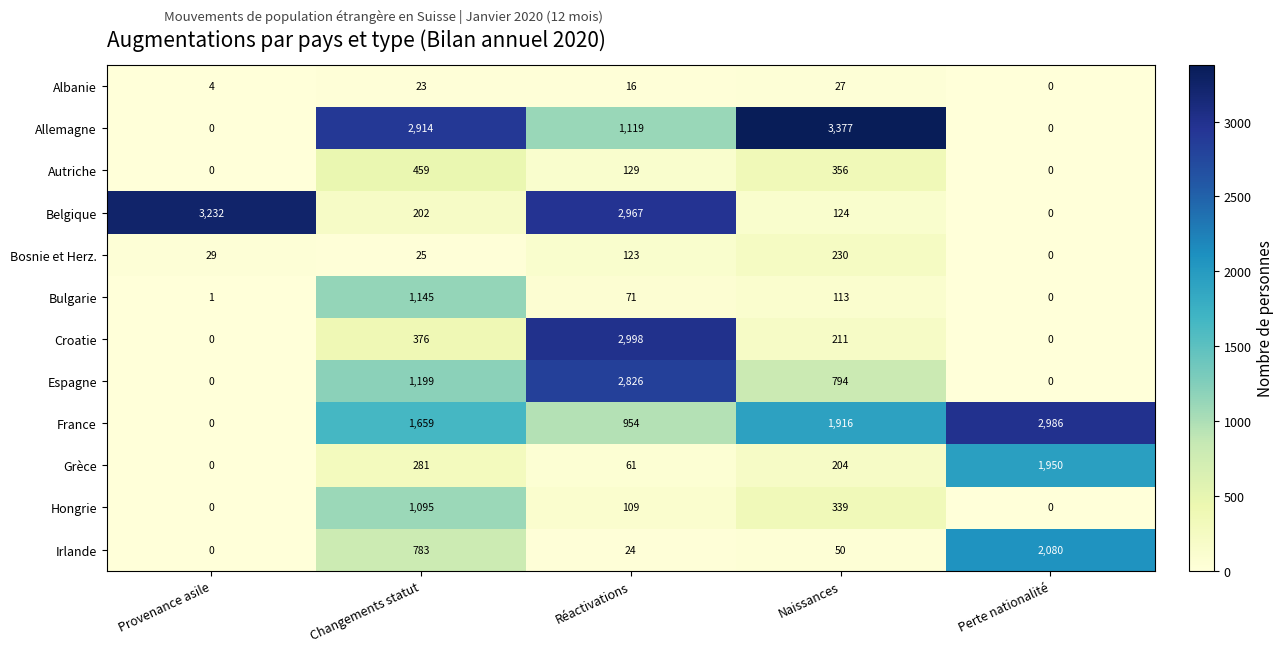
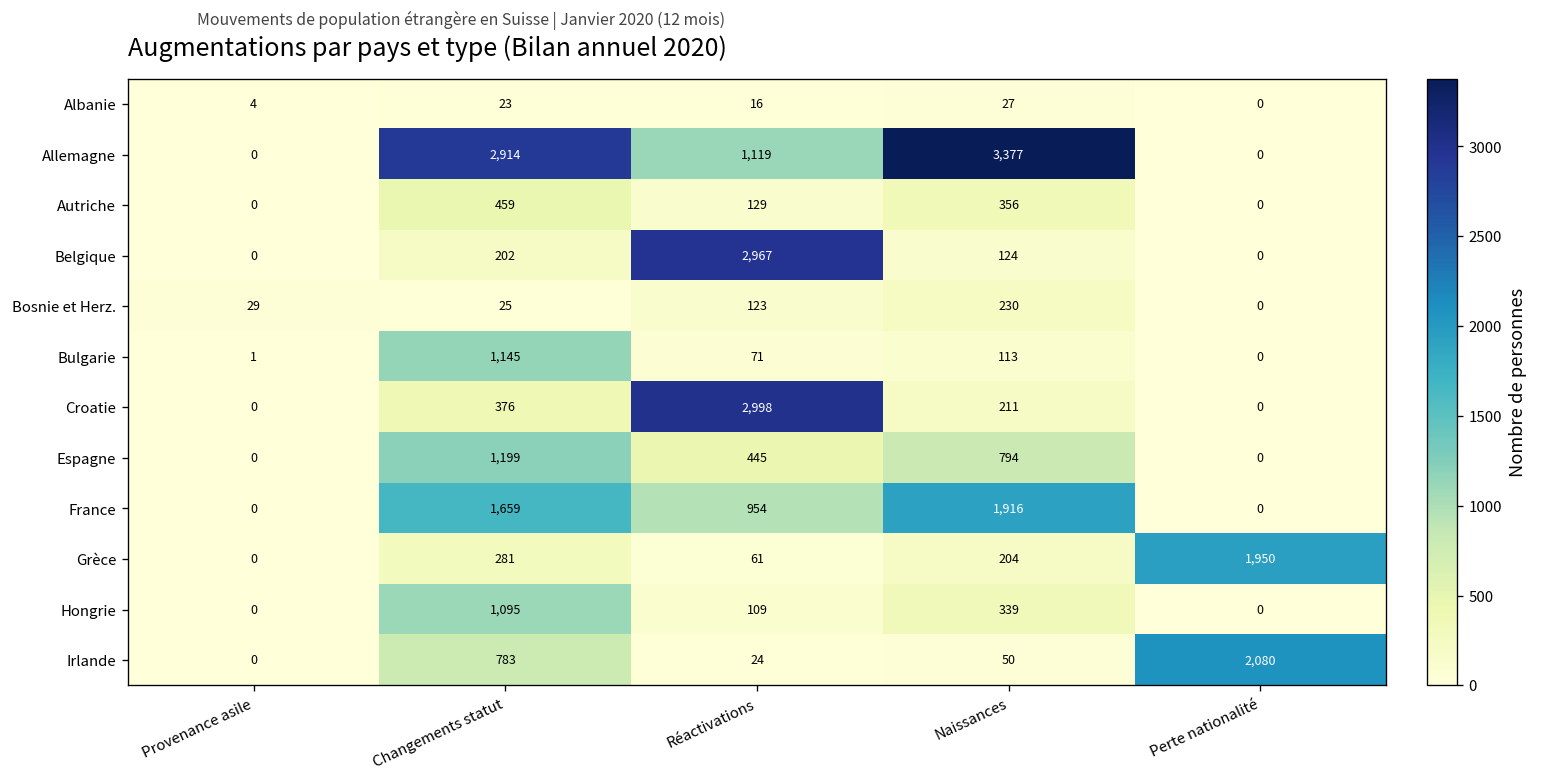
  {
    "Albanie": {
      "Provenance asile": "4",
      "Changements statut": "23",
      "Réactivations": "16",
      "Naissances": "27",
      "Perte nationalité": "0"
    },
    "Allemagne": {
      "Provenance asile": "0",
      "Changements statut": "2,914",
      "Réactivations": "1,119",
      "Naissances": "3,377",
      "Perte nationalité": "0"
    },
    "Autriche": {
      "Provenance asile": "0",
      "Changements statut": "459",
      "Réactivations": "129",
      "Naissances": "356",
      "Perte nationalité": "0"
    },
    "Belgique": {
-     "Provenance asile": "3,232",
+     "Provenance asile": "0",
      "Changements statut": "202",
      "Réactivations": "2,967",
      "Naissances": "124",
      "Perte nationalité": "0"
    },
    "Bosnie et Herz.": {
      "Provenance asile": "29",
      "Changements statut": "25",
      "Réactivations": "123",
      "Naissances": "230",
      "Perte nationalité": "0"
    },
    "Bulgarie": {
      "Provenance asile": "1",
      "Changements statut": "1,145",
      "Réactivations": "71",
      "Naissances": "113",
      "Perte nationalité": "0"
    },
    "Croatie": {
      "Provenance asile": "0",
      "Changements statut": "376",
      "Réactivations": "2,998",
      "Naissances": "211",
      "Perte nationalité": "0"
    },
    "Espagne": {
      "Provenance asile": "0",
      "Changements statut": "1,199",
-     "Réactivations": "2,826",
+     "Réactivations": "445",
      "Naissances": "794",
      "Perte nationalité": "0"
    },
    "France": {
      "Provenance asile": "0",
      "Changements statut": "1,659",
      "Réactivations": "954",
      "Naissances": "1,916",
-     "Perte nationalité": "2,986"
+     "Perte nationalité": "0"
    },
    "Grèce": {
      "Provenance asile": "0",
      "Changements statut": "281",
      "Réactivations": "61",
      "Naissances": "204",
      "Perte nationalité": "1,950"
    },
    "Hongrie": {
      "Provenance asile": "0",
      "Changements statut": "1,095",
      "Réactivations": "109",
      "Naissances": "339",
      "Perte nationalité": "0"
    },
    "Irlande": {
      "Provenance asile": "0",
      "Changements statut": "783",
      "Réactivations": "24",
      "Naissances": "50",
      "Perte nationalité": "2,080"
    }
  }
